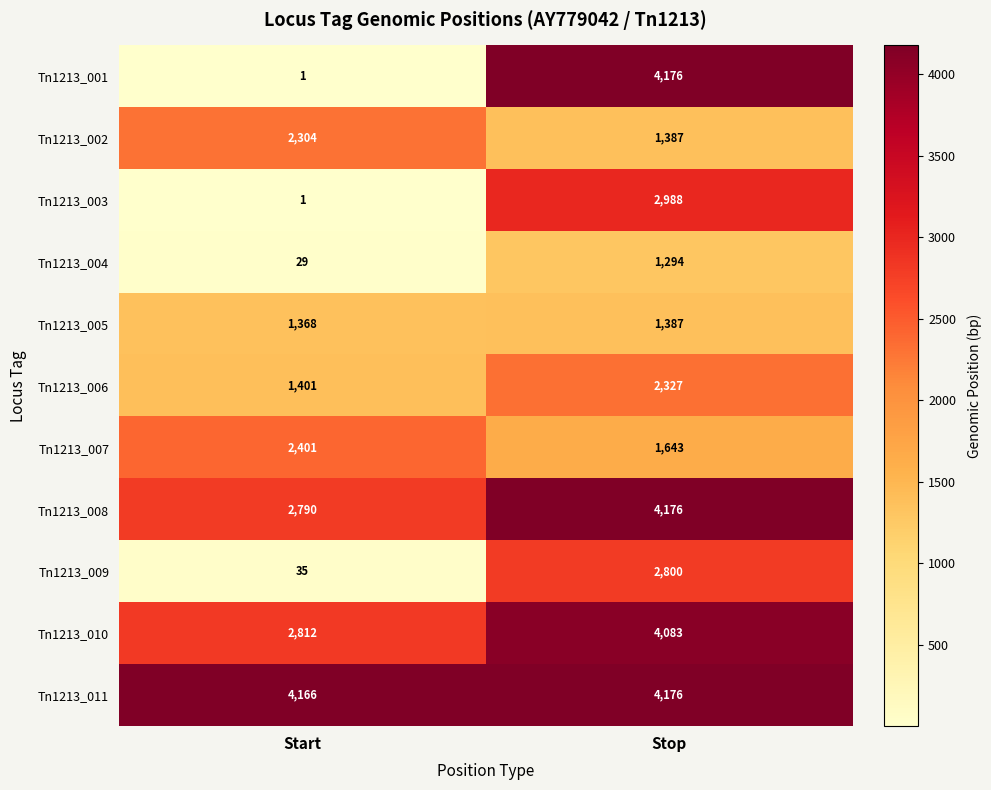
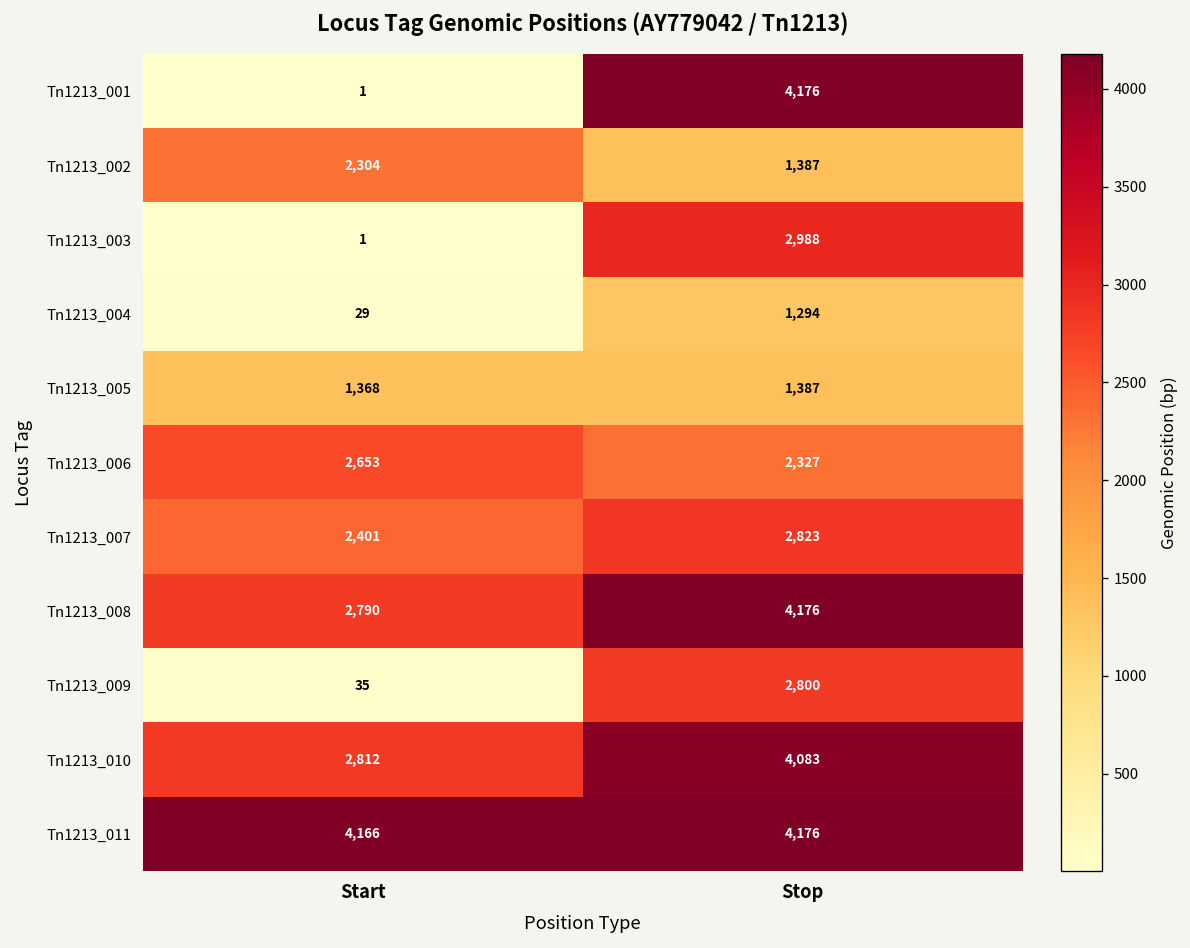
  {
    "Tn1213_001": {
      "Start": "1",
      "Stop": "4,176"
    },
    "Tn1213_002": {
      "Start": "2,304",
      "Stop": "1,387"
    },
    "Tn1213_003": {
      "Start": "1",
      "Stop": "2,988"
    },
    "Tn1213_004": {
      "Start": "29",
      "Stop": "1,294"
    },
    "Tn1213_005": {
      "Start": "1,368",
      "Stop": "1,387"
    },
    "Tn1213_006": {
-     "Start": "1,401",
+     "Start": "2,653",
      "Stop": "2,327"
    },
    "Tn1213_007": {
      "Start": "2,401",
-     "Stop": "1,643"
+     "Stop": "2,823"
    },
    "Tn1213_008": {
      "Start": "2,790",
      "Stop": "4,176"
    },
    "Tn1213_009": {
      "Start": "35",
      "Stop": "2,800"
    },
    "Tn1213_010": {
      "Start": "2,812",
      "Stop": "4,083"
    },
    "Tn1213_011": {
      "Start": "4,166",
      "Stop": "4,176"
    }
  }
